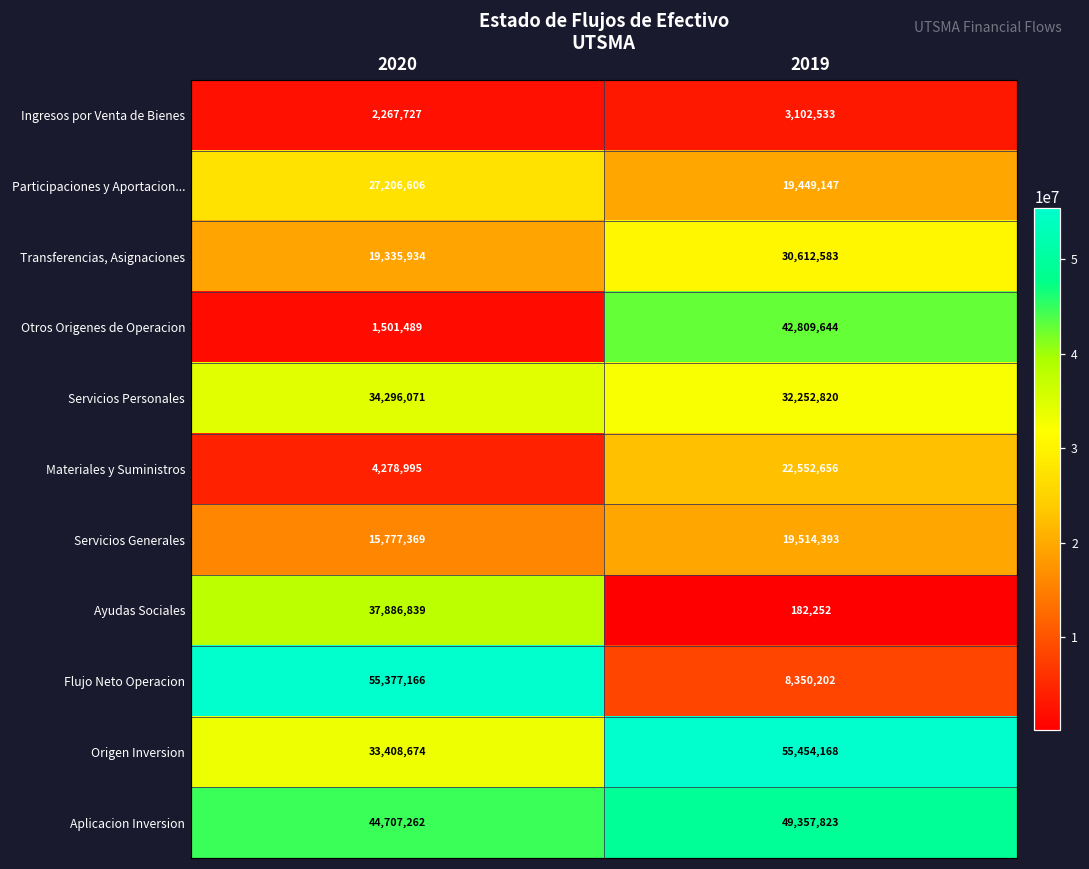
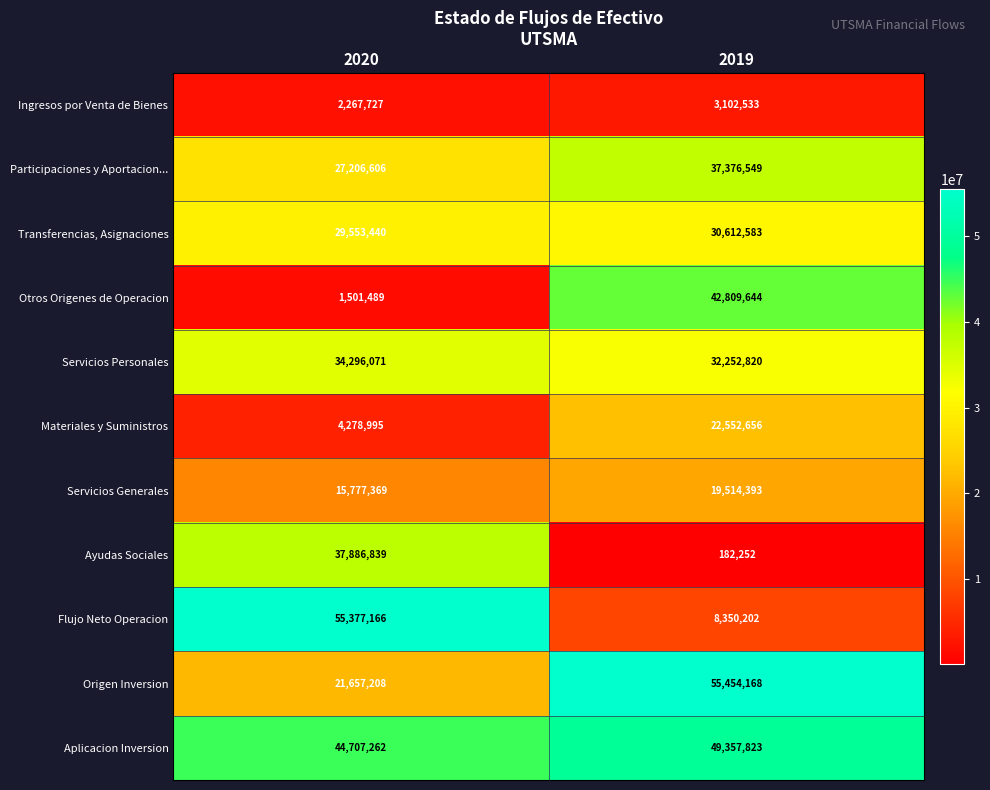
  {
    "Ingresos por Venta de Bienes": {
      "2020": "2,267,727",
      "2019": "3,102,533"
    },
    "Participaciones y Aportacion...": {
      "2020": "27,206,606",
-     "2019": "19,449,147"
+     "2019": "37,376,549"
    },
    "Transferencias, Asignaciones": {
-     "2020": "19,335,934",
+     "2020": "29,553,440",
      "2019": "30,612,583"
    },
    "Otros Origenes de Operacion": {
      "2020": "1,501,489",
      "2019": "42,809,644"
    },
    "Servicios Personales": {
      "2020": "34,296,071",
      "2019": "32,252,820"
    },
    "Materiales y Suministros": {
      "2020": "4,278,995",
      "2019": "22,552,656"
    },
    "Servicios Generales": {
      "2020": "15,777,369",
      "2019": "19,514,393"
    },
    "Ayudas Sociales": {
      "2020": "37,886,839",
      "2019": "182,252"
    },
    "Flujo Neto Operacion": {
      "2020": "55,377,166",
      "2019": "8,350,202"
    },
    "Origen Inversion": {
-     "2020": "33,408,674",
+     "2020": "21,657,208",
      "2019": "55,454,168"
    },
    "Aplicacion Inversion": {
      "2020": "44,707,262",
      "2019": "49,357,823"
    }
  }
